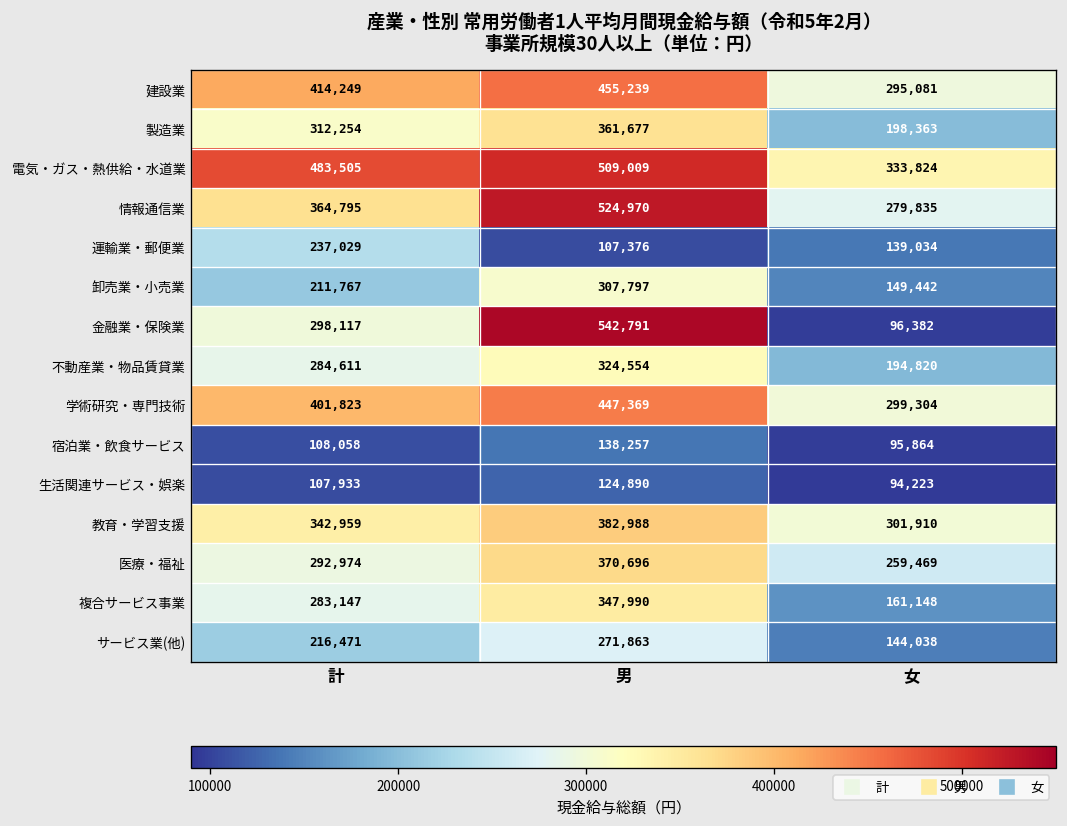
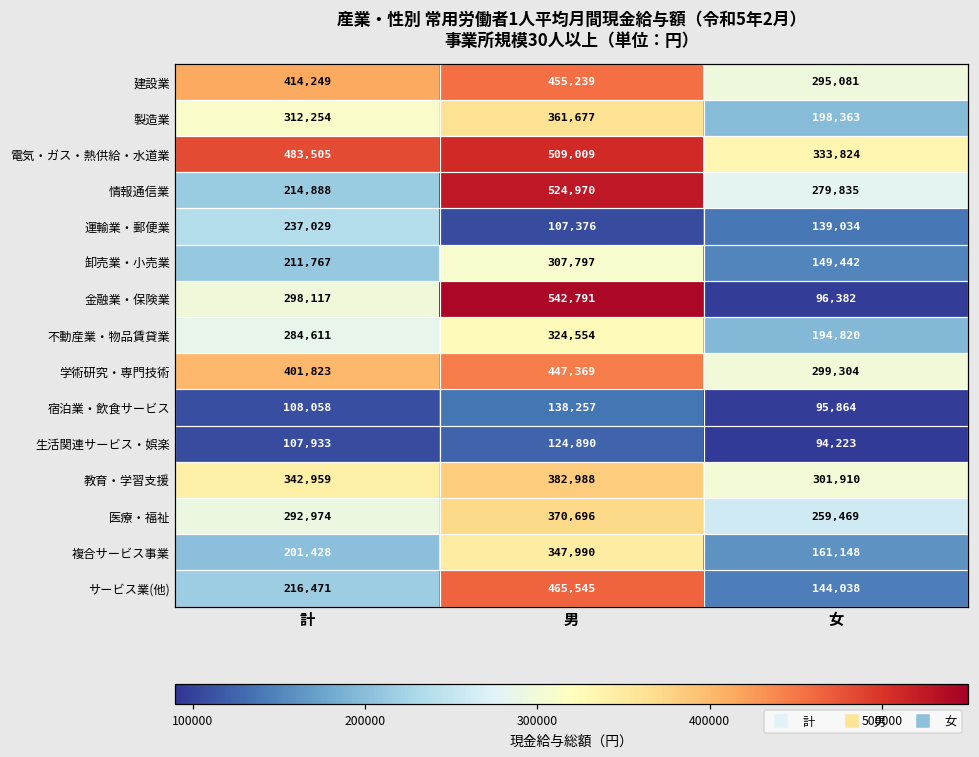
  {
    "建設業": {
      "計": "414,249",
      "男": "455,239",
      "女": "295,081"
    },
    "製造業": {
      "計": "312,254",
      "男": "361,677",
      "女": "198,363"
    },
    "電気・ガス・熱供給・水道業": {
      "計": "483,505",
      "男": "509,009",
      "女": "333,824"
    },
    "情報通信業": {
-     "計": "364,795",
+     "計": "214,888",
      "男": "524,970",
      "女": "279,835"
    },
    "運輸業・郵便業": {
      "計": "237,029",
      "男": "107,376",
      "女": "139,034"
    },
    "卸売業・小売業": {
      "計": "211,767",
      "男": "307,797",
      "女": "149,442"
    },
    "金融業・保険業": {
      "計": "298,117",
      "男": "542,791",
      "女": "96,382"
    },
    "不動産業・物品賃貸業": {
      "計": "284,611",
      "男": "324,554",
      "女": "194,820"
    },
    "学術研究・専門技術": {
      "計": "401,823",
      "男": "447,369",
      "女": "299,304"
    },
    "宿泊業・飲食サービス": {
      "計": "108,058",
      "男": "138,257",
      "女": "95,864"
    },
    "生活関連サービス・娯楽": {
      "計": "107,933",
      "男": "124,890",
      "女": "94,223"
    },
    "教育・学習支援": {
      "計": "342,959",
      "男": "382,988",
      "女": "301,910"
    },
    "医療・福祉": {
      "計": "292,974",
      "男": "370,696",
      "女": "259,469"
    },
    "複合サービス事業": {
-     "計": "283,147",
+     "計": "201,428",
      "男": "347,990",
      "女": "161,148"
    },
    "サービス業(他)": {
      "計": "216,471",
-     "男": "271,863",
+     "男": "465,545",
      "女": "144,038"
    }
  }
